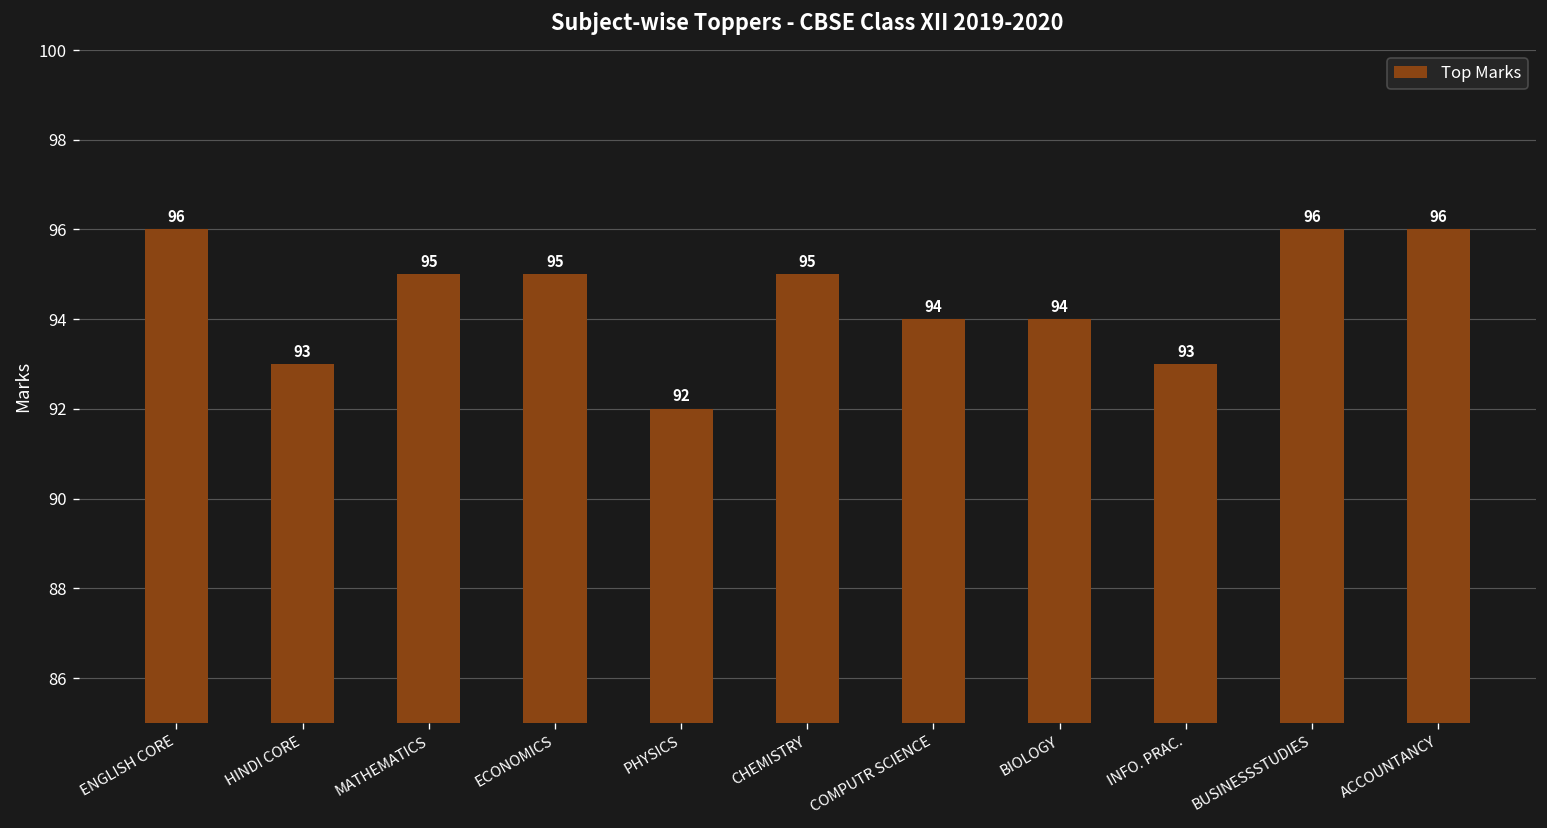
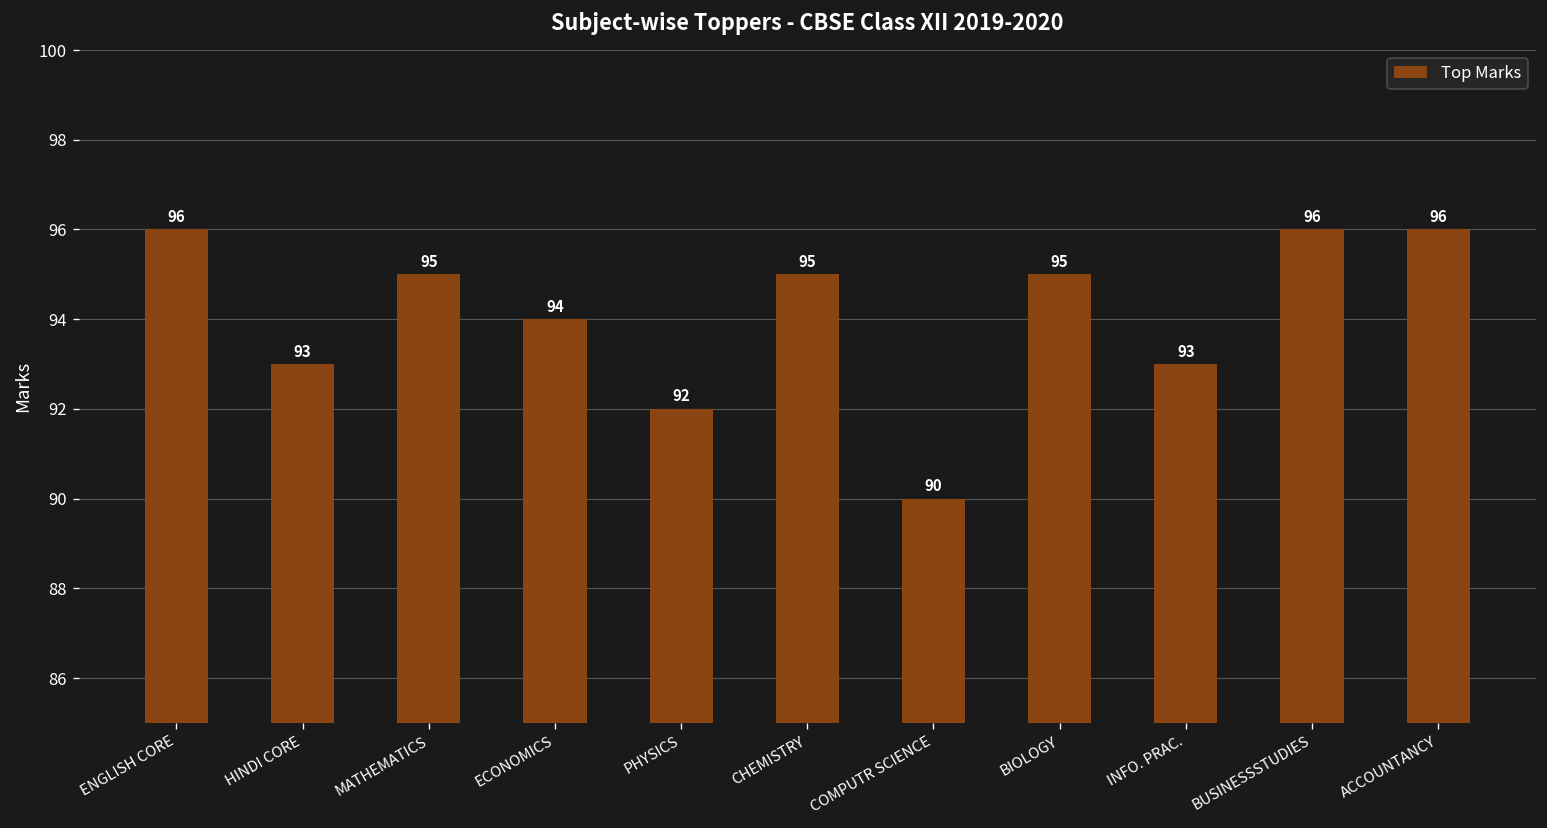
  {
    "ENGLISH CORE": 96,
    "HINDI CORE": 93,
    "MATHEMATICS": 95,
-   "ECONOMICS": 95,
+   "ECONOMICS": 94,
    "PHYSICS": 92,
    "CHEMISTRY": 95,
-   "COMPUTR SCIENCE": 94,
-   "BIOLOGY": 94,
+   "COMPUTR SCIENCE": 90,
+   "BIOLOGY": 95,
    "INFO. PRAC.": 93,
    "BUSINESSSTUDIES": 96,
    "ACCOUNTANCY": 96
  }
